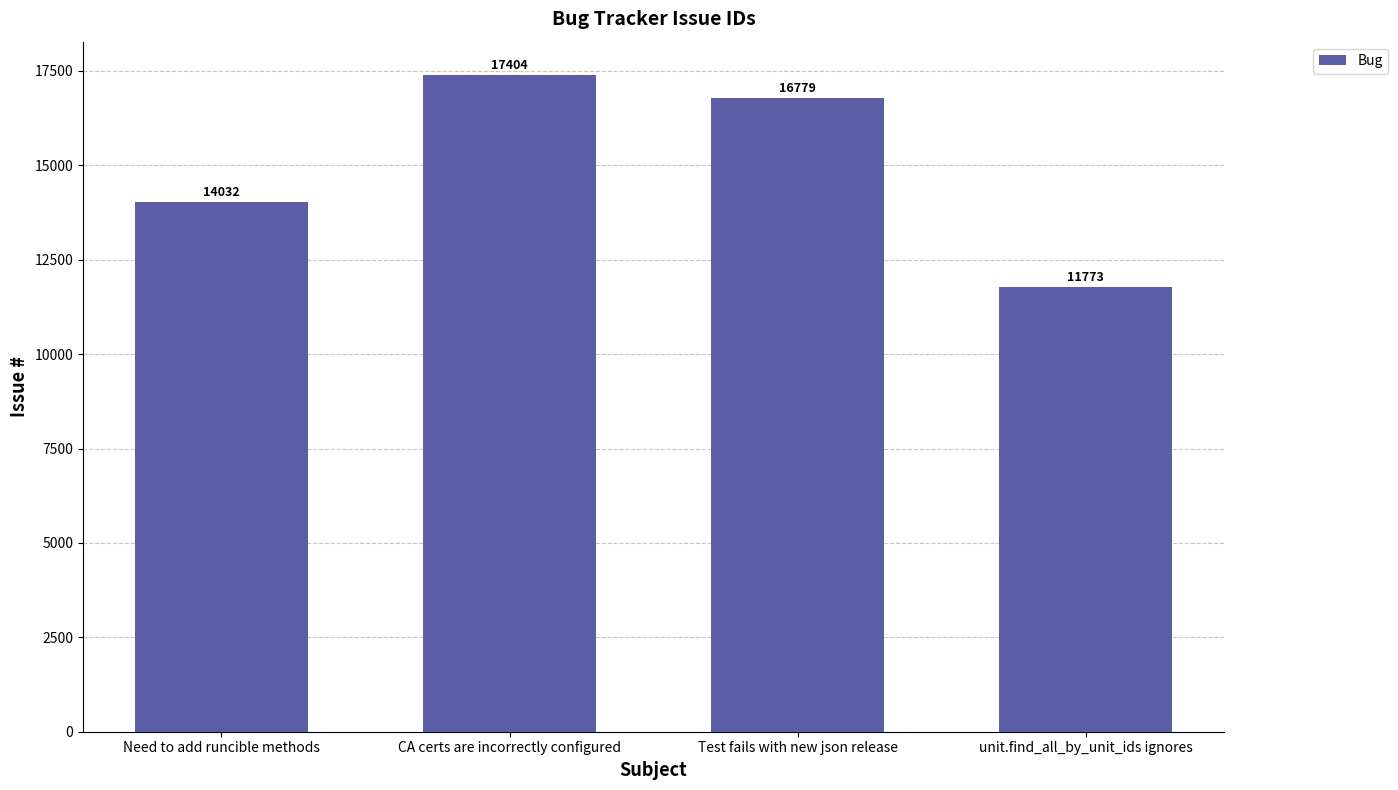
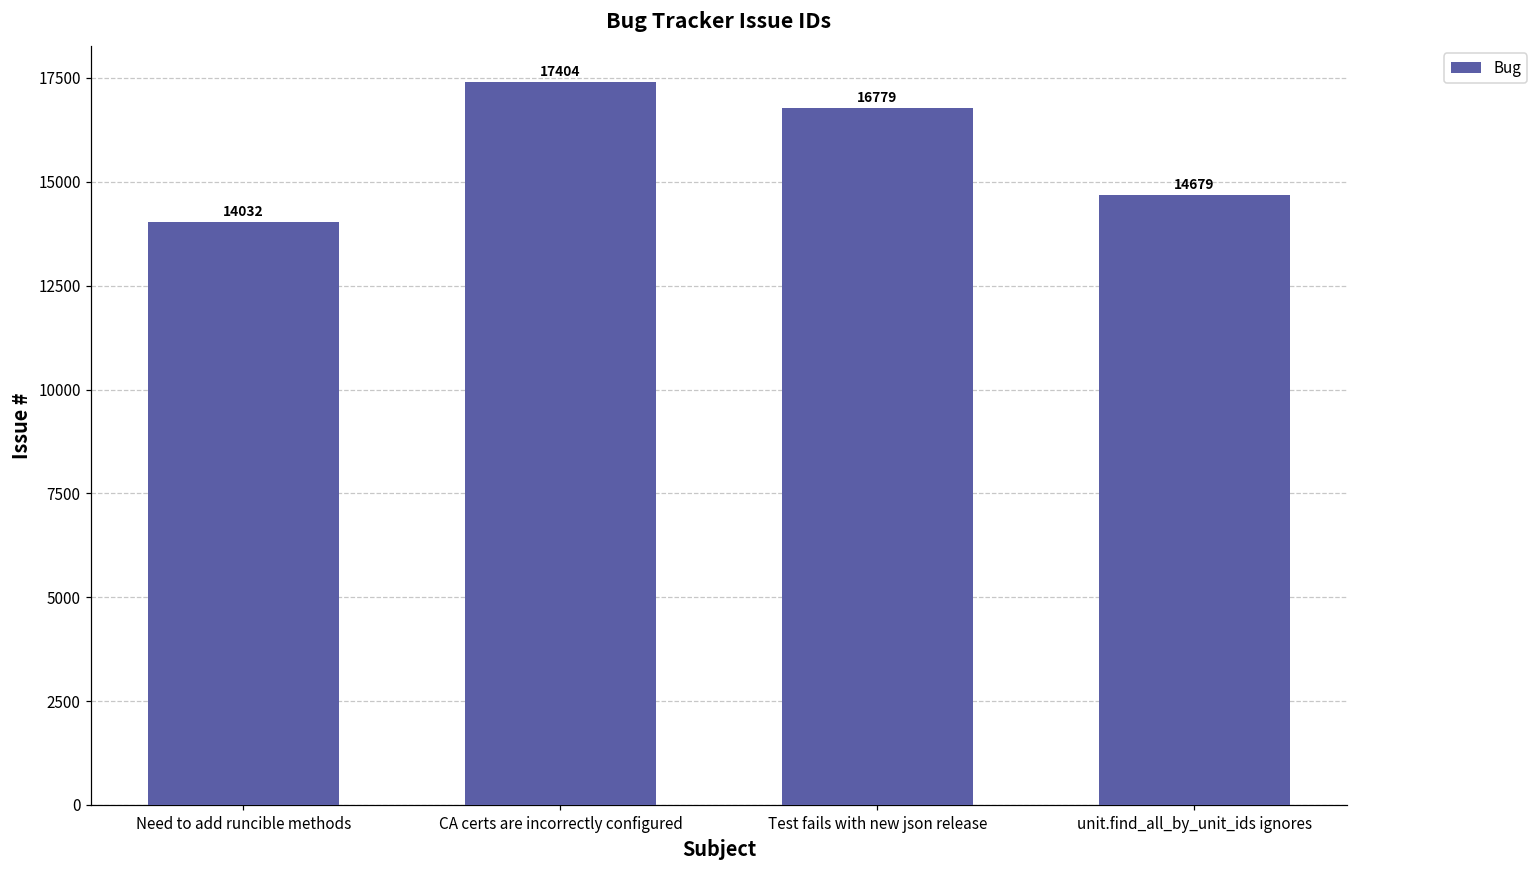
  {
    "Need to add runcible methods": 14032,
    "CA certs are incorrectly configured": 17404,
    "Test fails with new json release": 16779,
-   "unit.find_all_by_unit_ids ignores": 11773
+   "unit.find_all_by_unit_ids ignores": 14679
  }
